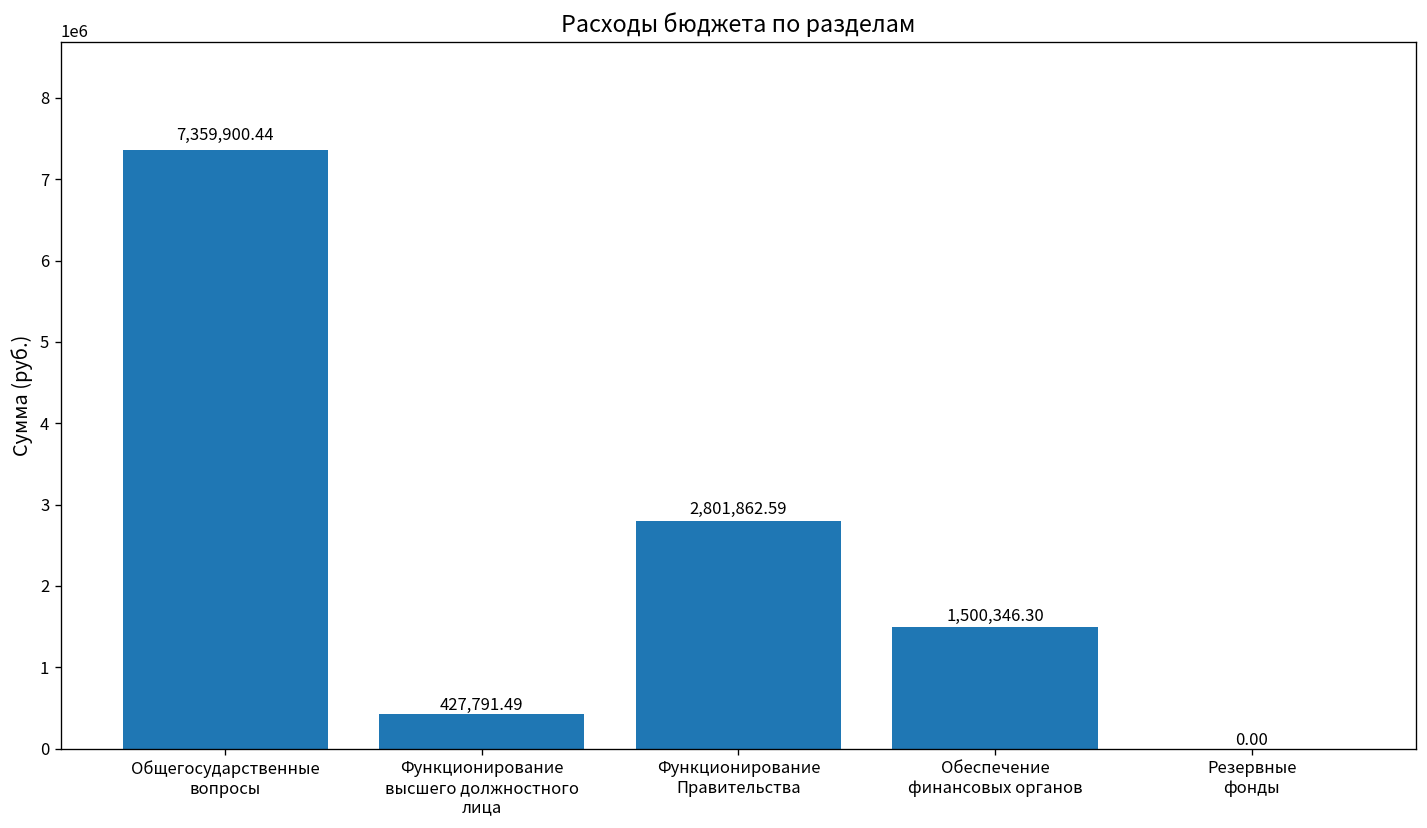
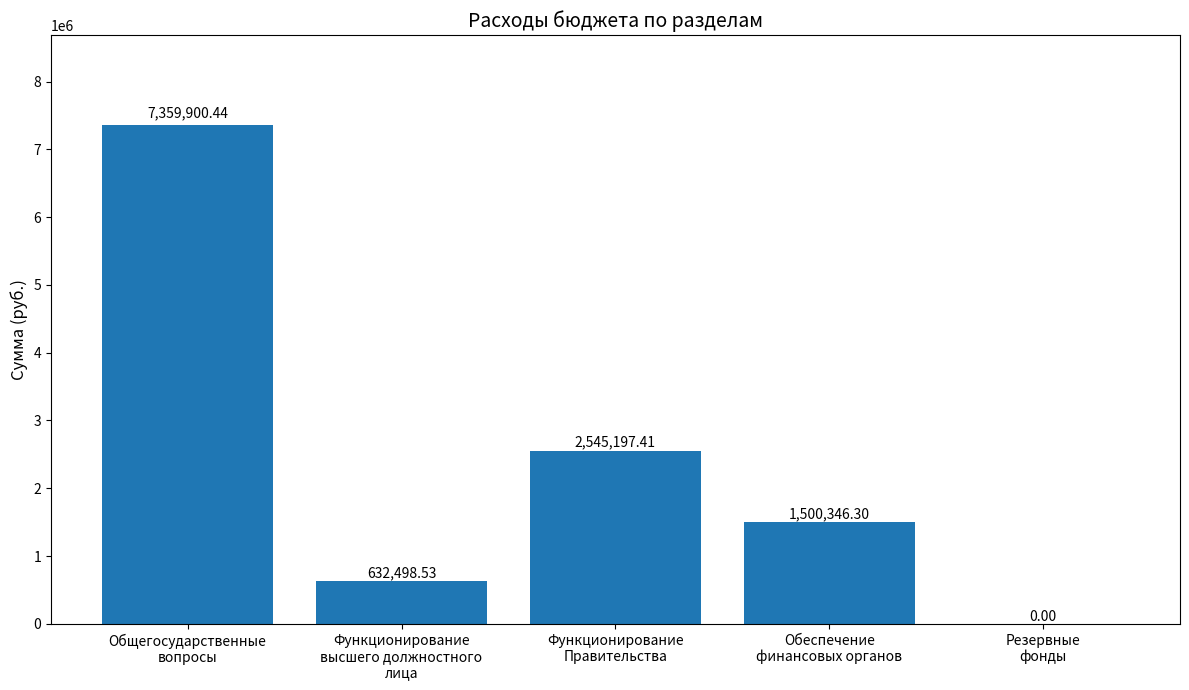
  {
    "Общегосударственные вопросы": "7,359,900.44",
-   "Функционирование высшего должностного лица": "427,791.49",
-   "Функционирование Правительства": "2,801,862.59",
+   "Функционирование высшего должностного лица": "632,498.53",
+   "Функционирование Правительства": "2,545,197.41",
    "Обеспечение финансовых органов": "1,500,346.30",
    "Резервные фонды": "0.00"
  }
